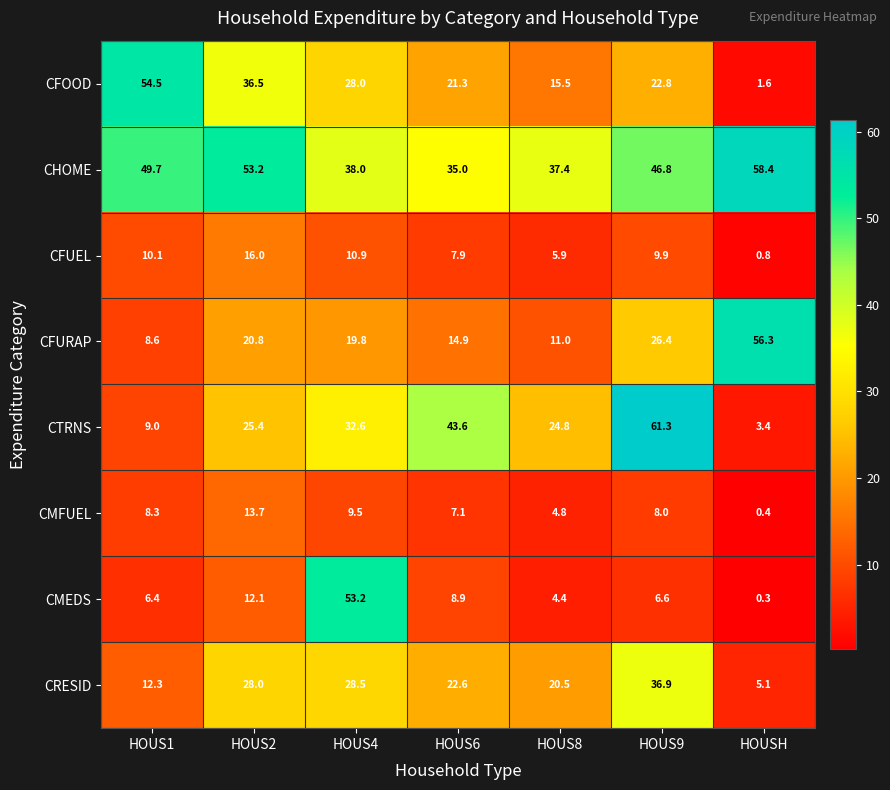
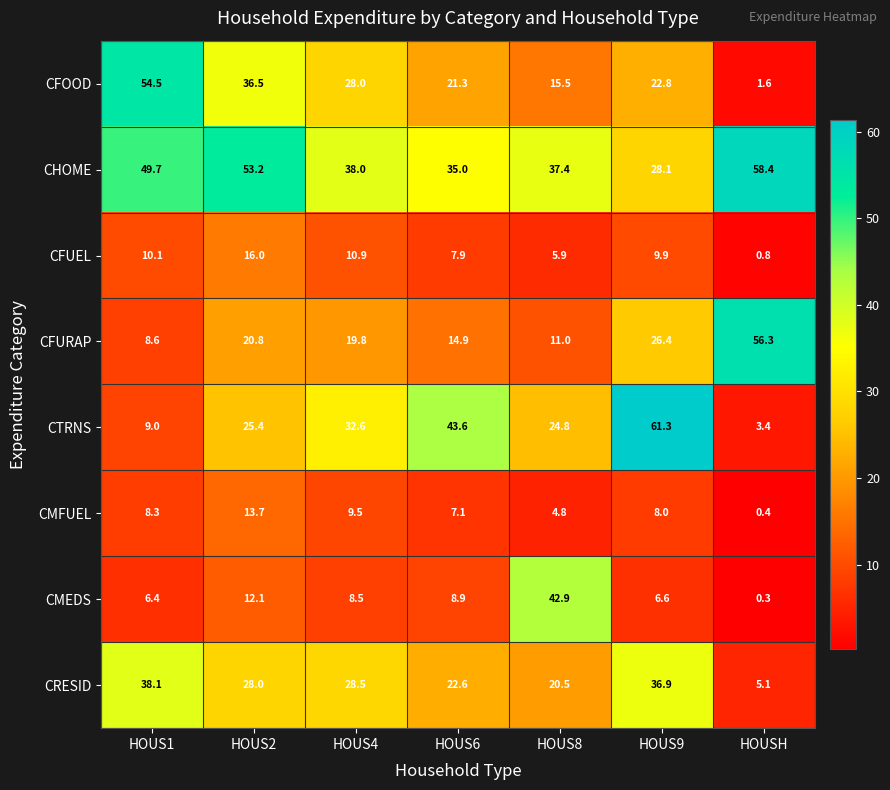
  {
    "CFOOD": {
      "HOUS1": 54.5,
      "HOUS2": 36.5,
      "HOUS4": 28.0,
      "HOUS6": 21.3,
      "HOUS8": 15.5,
      "HOUS9": 22.8,
      "HOUSH": 1.6
    },
    "CHOME": {
      "HOUS1": 49.7,
      "HOUS2": 53.2,
      "HOUS4": 38.0,
      "HOUS6": 35.0,
      "HOUS8": 37.4,
-     "HOUS9": 46.8,
+     "HOUS9": 28.1,
      "HOUSH": 58.4
    },
    "CFUEL": {
      "HOUS1": 10.1,
      "HOUS2": 16.0,
      "HOUS4": 10.9,
      "HOUS6": 7.9,
      "HOUS8": 5.9,
      "HOUS9": 9.9,
      "HOUSH": 0.8
    },
    "CFURAP": {
      "HOUS1": 8.6,
      "HOUS2": 20.8,
      "HOUS4": 19.8,
      "HOUS6": 14.9,
      "HOUS8": 11.0,
      "HOUS9": 26.4,
      "HOUSH": 56.3
    },
    "CTRNS": {
      "HOUS1": 9.0,
      "HOUS2": 25.4,
      "HOUS4": 32.6,
      "HOUS6": 43.6,
      "HOUS8": 24.8,
      "HOUS9": 61.3,
      "HOUSH": 3.4
    },
    "CMFUEL": {
      "HOUS1": 8.3,
      "HOUS2": 13.7,
      "HOUS4": 9.5,
      "HOUS6": 7.1,
      "HOUS8": 4.8,
      "HOUS9": 8.0,
      "HOUSH": 0.4
    },
    "CMEDS": {
      "HOUS1": 6.4,
      "HOUS2": 12.1,
-     "HOUS4": 53.2,
+     "HOUS4": 8.5,
      "HOUS6": 8.9,
-     "HOUS8": 4.4,
+     "HOUS8": 42.9,
      "HOUS9": 6.6,
      "HOUSH": 0.3
    },
    "CRESID": {
-     "HOUS1": 12.3,
+     "HOUS1": 38.1,
      "HOUS2": 28.0,
      "HOUS4": 28.5,
      "HOUS6": 22.6,
      "HOUS8": 20.5,
      "HOUS9": 36.9,
      "HOUSH": 5.1
    }
  }
